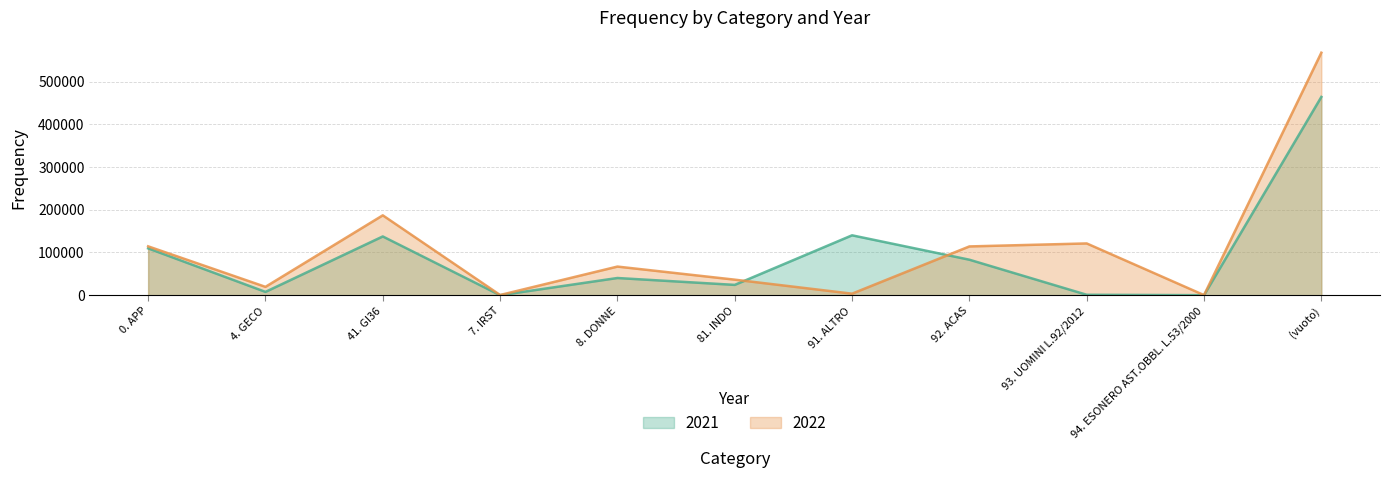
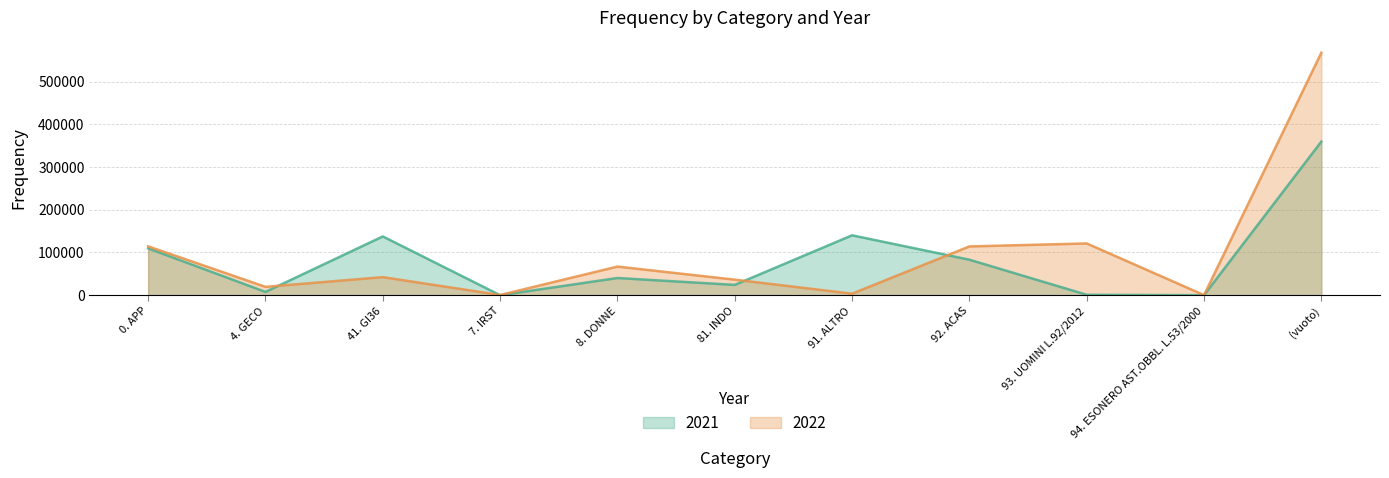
  {
    "2021": {
      "4. GECO": 10000,
      "41. GI36": 140000,
      "8. DONNE": 40000,
      "81. INDO": 20000,
      "91. ALTRO": 140000,
      "92. ACAS": 80000,
      "93. UOMINI L.92/2012": 0,
-     "(vuoto)": 460000
+     "(vuoto)": 360000
    },
    "2022": {
      "4. GECO": 20000,
-     "41. GI36": 190000,
+     "41. GI36": 40000,
      "8. DONNE": 70000,
      "81. INDO": 40000,
      "91. ALTRO": 0,
      "92. ACAS": 110000,
      "93. UOMINI L.92/2012": 120000,
      "(vuoto)": 570000
    }
  }
